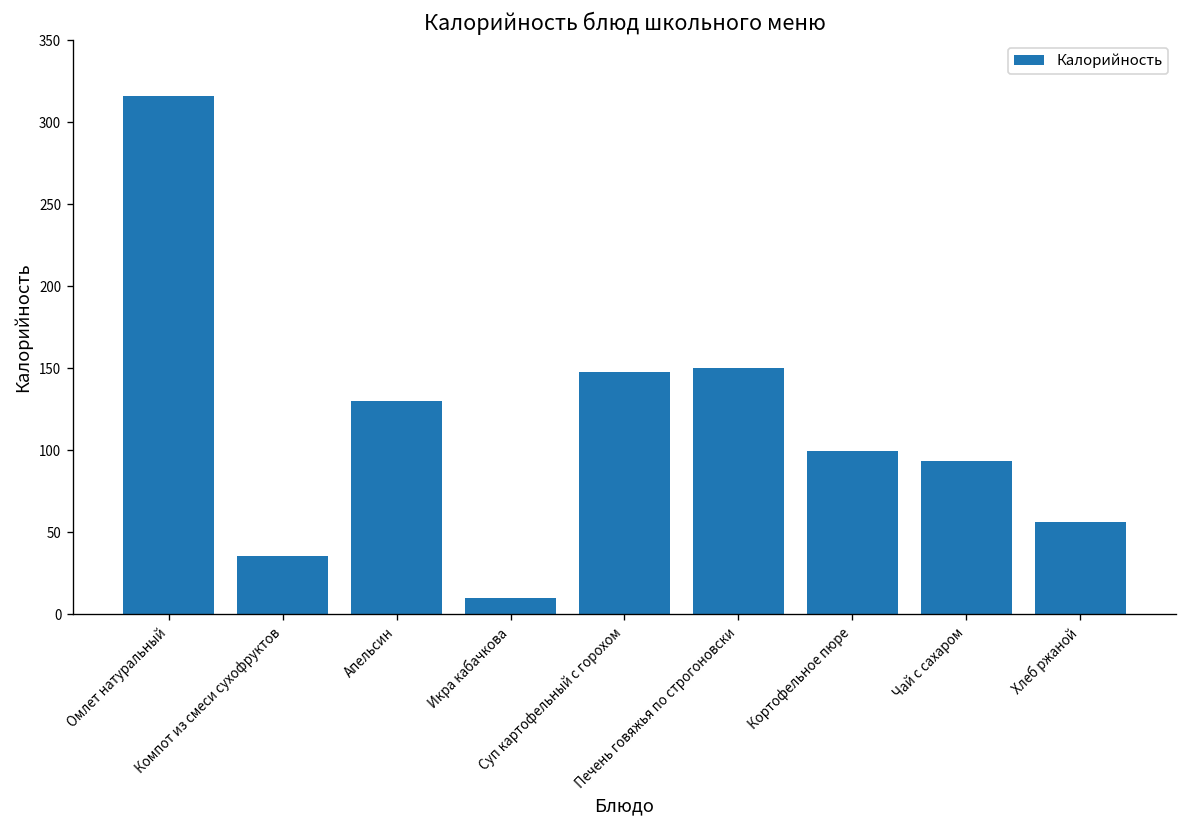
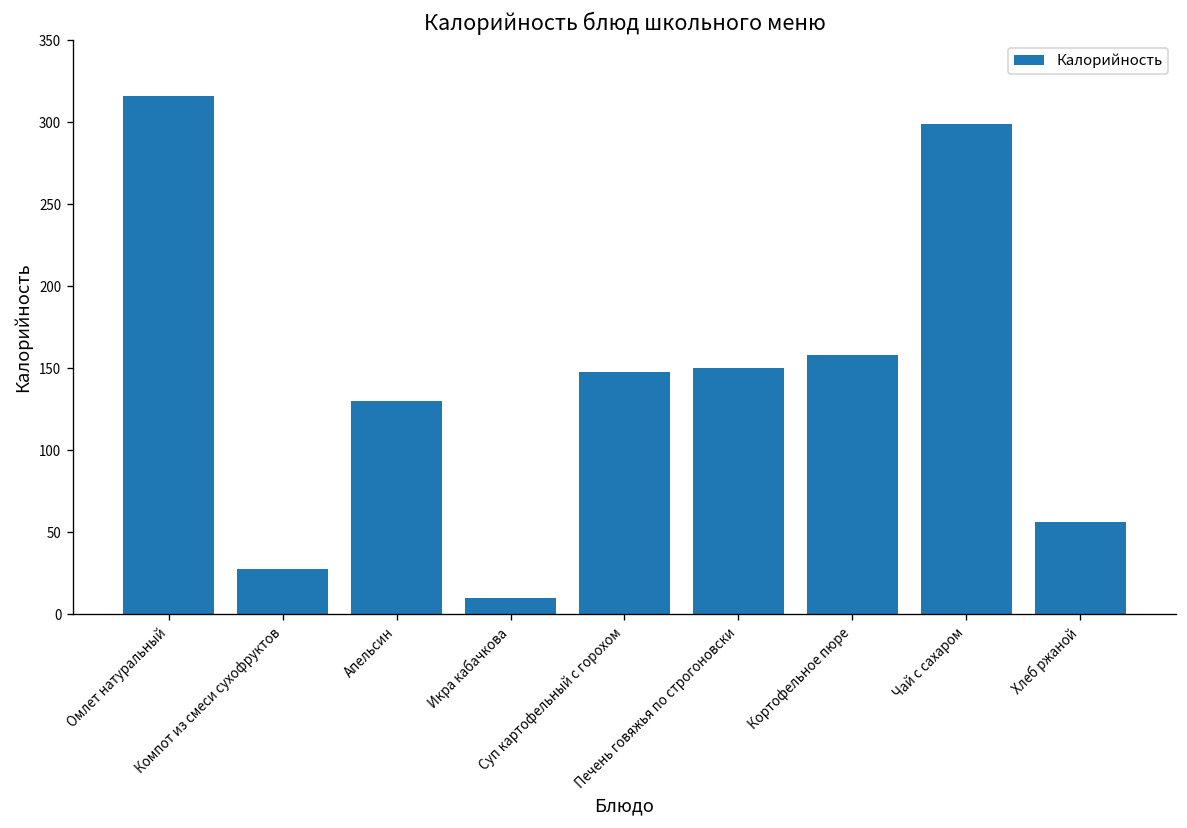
  {
    "Омлет натуральный": 316,
-   "Компот из смеси сухофруктов": 35,
+   "Компот из смеси сухофруктов": 28,
    "Апельсин": 130,
    "Икра кабачкова": 10,
    "Суп картофельный с горохом": 147,
    "Печень говяжья по строгоновски": 150,
-   "Кортофельное пюре": 99,
-   "Чай с сахаром": 93,
+   "Кортофельное пюре": 158,
+   "Чай с сахаром": 299,
    "Хлеб ржаной": 56
  }
